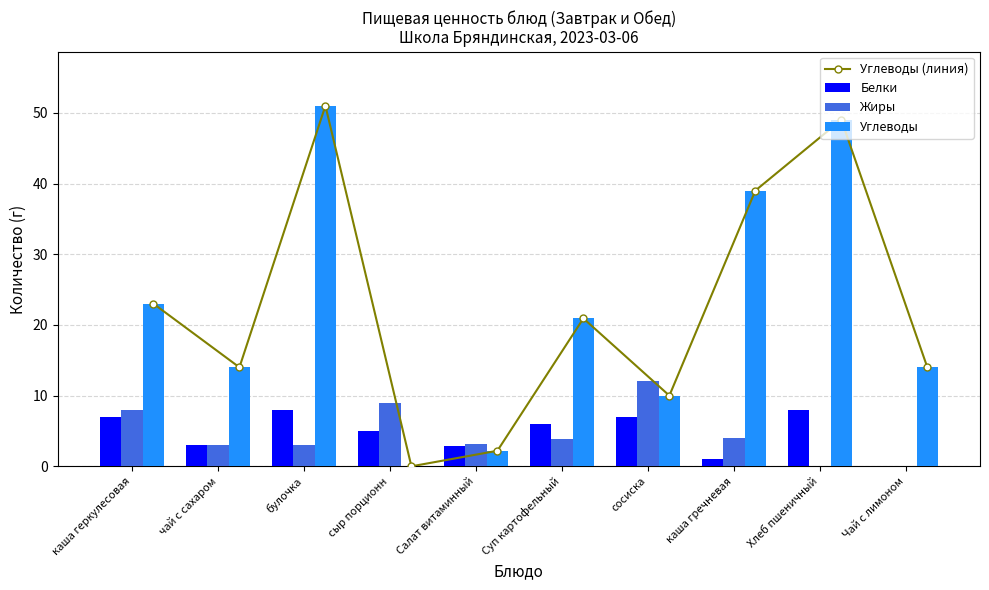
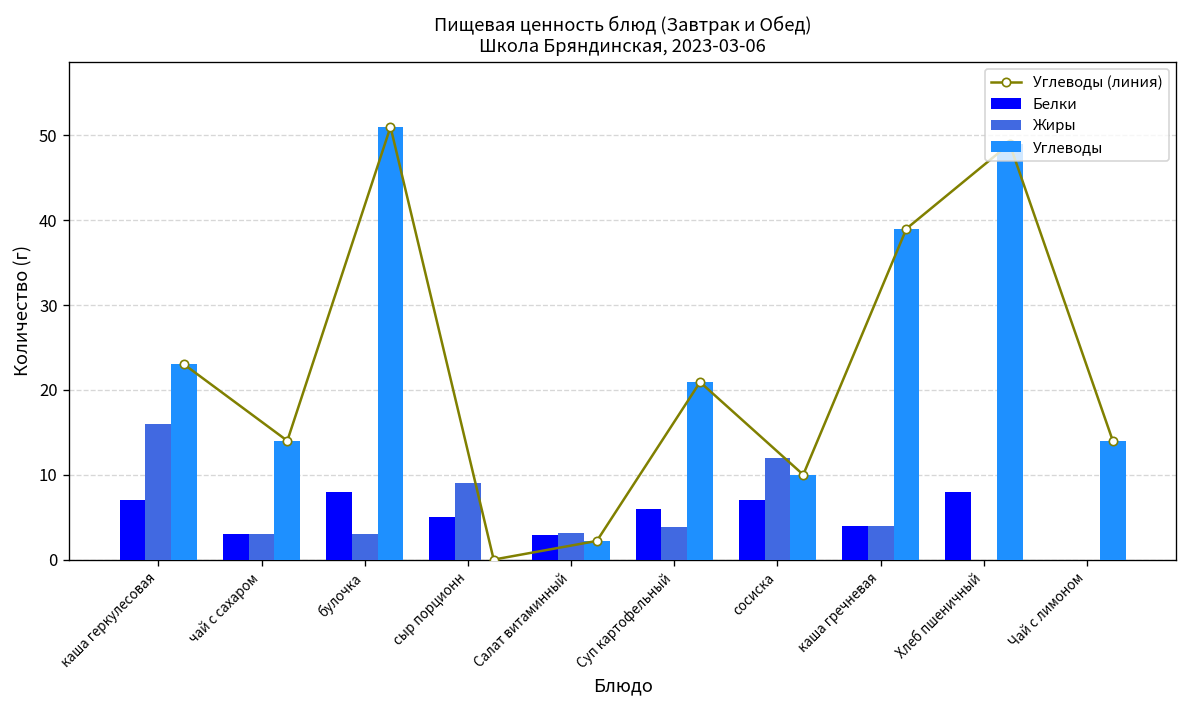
  {
    "Белки": {
      "каша геркулесовая": 7,
      "чай с сахаром": 3,
      "булочка": 8,
      "сыр порционн": 5,
      "Салат витаминный": 3,
      "Суп картофельный": 6,
      "сосиска": 7,
-     "каша гречневая": 1,
+     "каша гречневая": 4,
      "Хлеб пшеничный": 8,
      "Чай с лимоном": 0
    },
    "Жиры": {
-     "каша геркулесовая": 8,
+     "каша геркулесовая": 16,
      "чай с сахаром": 3,
      "булочка": 3,
      "сыр порционн": 9,
      "Салат витаминный": 3,
      "Суп картофельный": 4,
      "сосиска": 12,
      "каша гречневая": 4,
      "Хлеб пшеничный": 0,
      "Чай с лимоном": 0
    },
    "Углеводы": {
      "каша геркулесовая": 23,
      "чай с сахаром": 14,
      "булочка": 51,
      "сыр порционн": 0,
      "Салат витаминный": 2,
      "Суп картофельный": 21,
      "сосиска": 10,
      "каша гречневая": 39,
      "Чай с лимоном": 14
    }
  }
